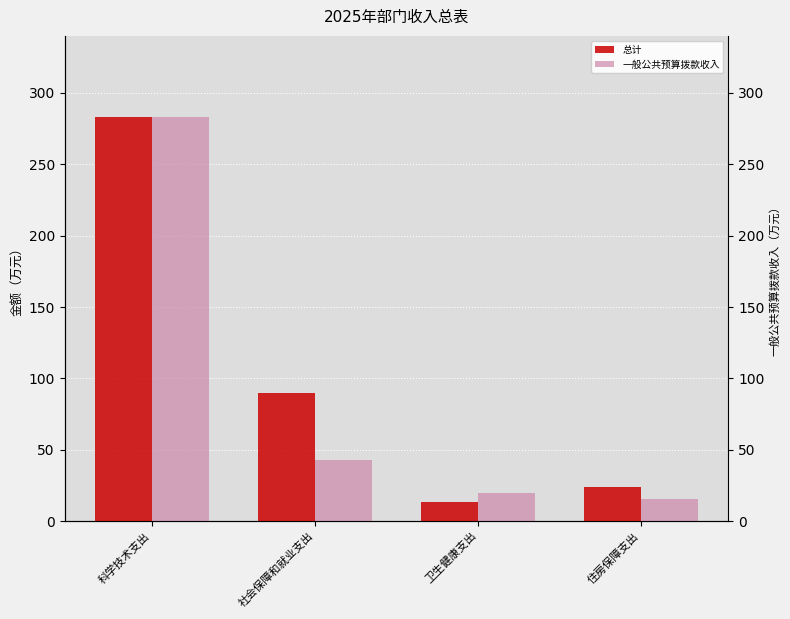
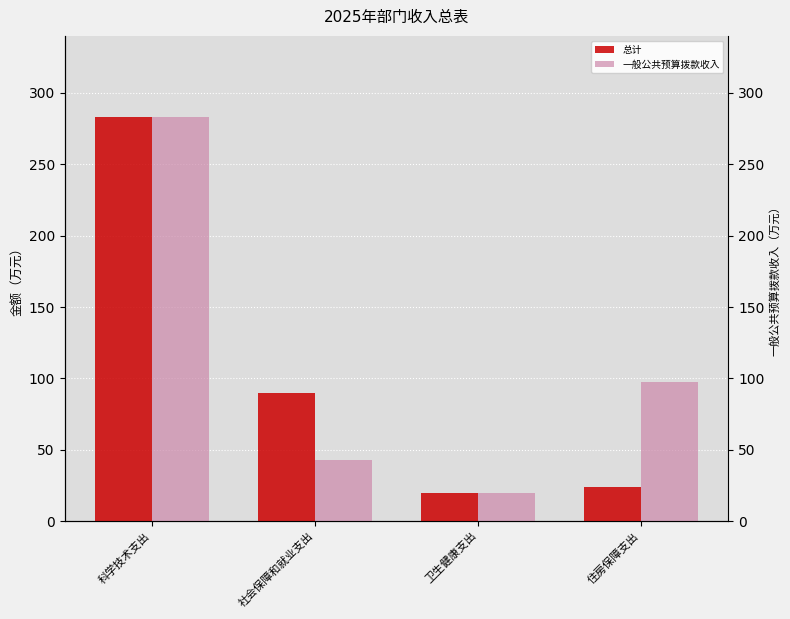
  {
    "总计": {
      "科学技术支出": 283,
      "社会保障和就业支出": 90,
-     "卫生健康支出": 13,
+     "卫生健康支出": 20,
      "住房保障支出": 24
    },
    "一般公共预算拨款收入": {
      "科学技术支出": 283,
      "社会保障和就业支出": 42,
      "卫生健康支出": 20,
-     "住房保障支出": 15
+     "住房保障支出": 97
    }
  }
